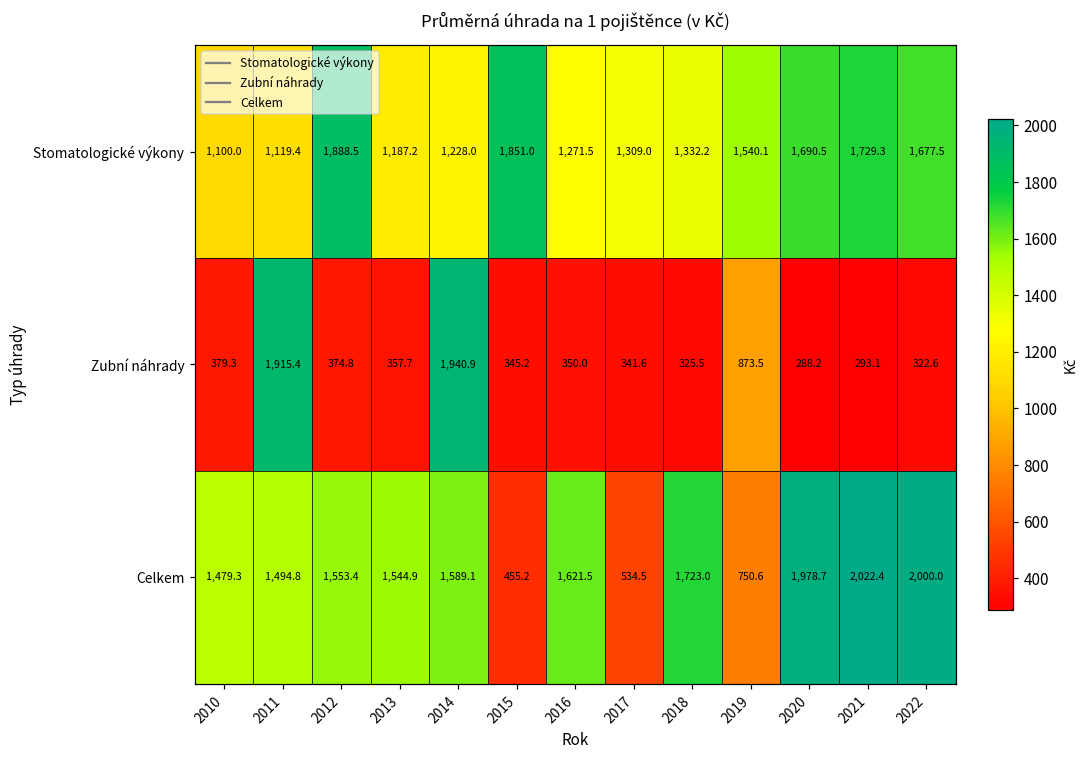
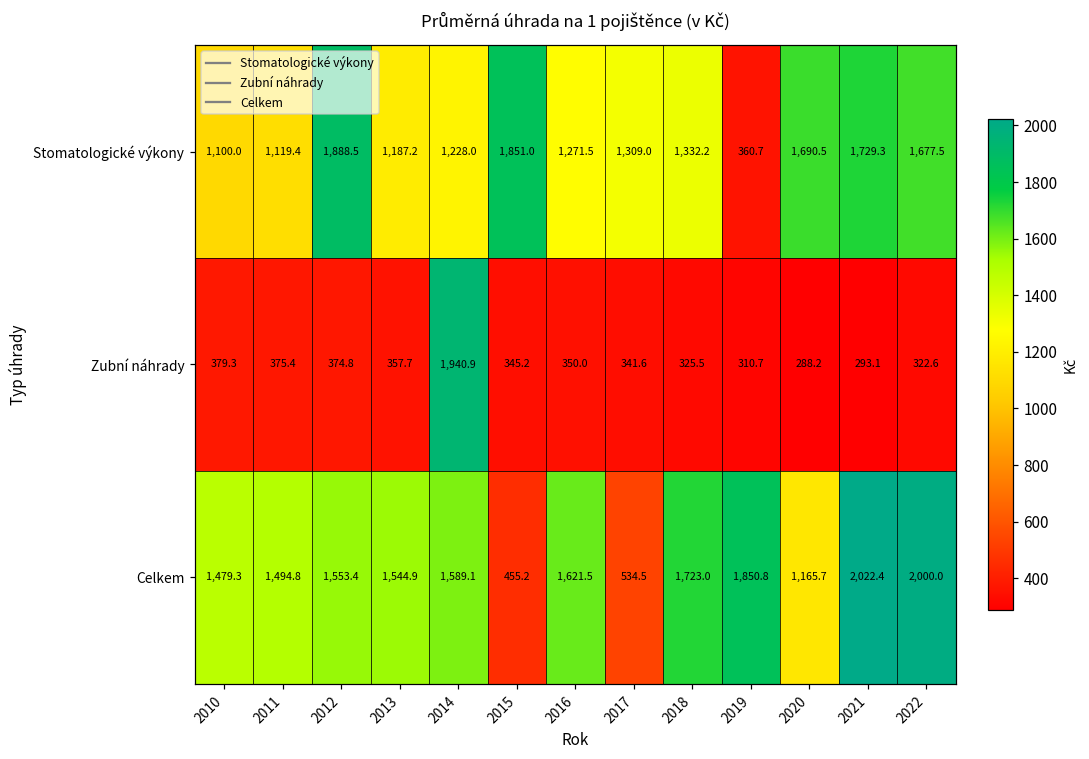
  {
    "Stomatologické výkony": {
      "2010": "1,100.0",
      "2011": "1,119.4",
      "2012": "1,888.5",
      "2013": "1,187.2",
      "2014": "1,228.0",
      "2015": "1,851.0",
      "2016": "1,271.5",
      "2017": "1,309.0",
      "2018": "1,332.2",
-     "2019": "1,540.1",
+     "2019": "360.7",
      "2020": "1,690.5",
      "2021": "1,729.3",
      "2022": "1,677.5"
    },
    "Zubní náhrady": {
      "2010": "379.3",
-     "2011": "1,915.4",
+     "2011": "375.4",
      "2012": "374.8",
      "2013": "357.7",
      "2014": "1,940.9",
      "2015": "345.2",
      "2016": "350.0",
      "2017": "341.6",
      "2018": "325.5",
-     "2019": "873.5",
+     "2019": "310.7",
      "2020": "288.2",
      "2021": "293.1",
      "2022": "322.6"
    },
    "Celkem": {
      "2010": "1,479.3",
      "2011": "1,494.8",
      "2012": "1,553.4",
      "2013": "1,544.9",
      "2014": "1,589.1",
      "2015": "455.2",
      "2016": "1,621.5",
      "2017": "534.5",
      "2018": "1,723.0",
-     "2019": "750.6",
-     "2020": "1,978.7",
+     "2019": "1,850.8",
+     "2020": "1,165.7",
      "2021": "2,022.4",
      "2022": "2,000.0"
    }
  }
